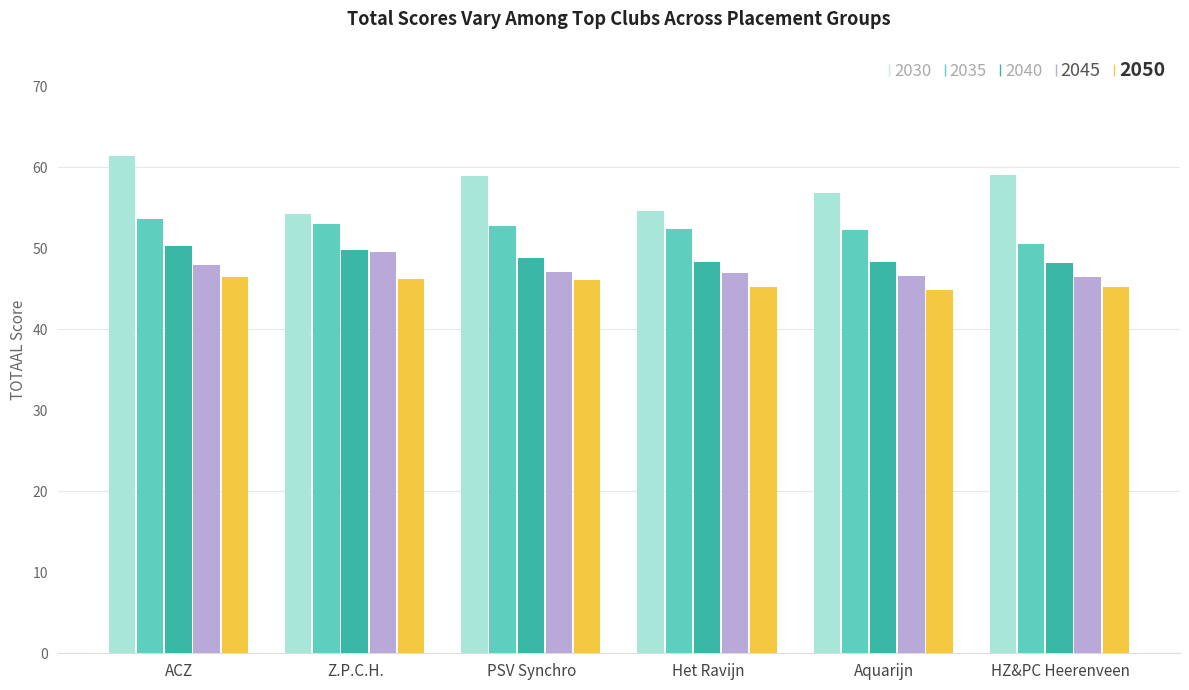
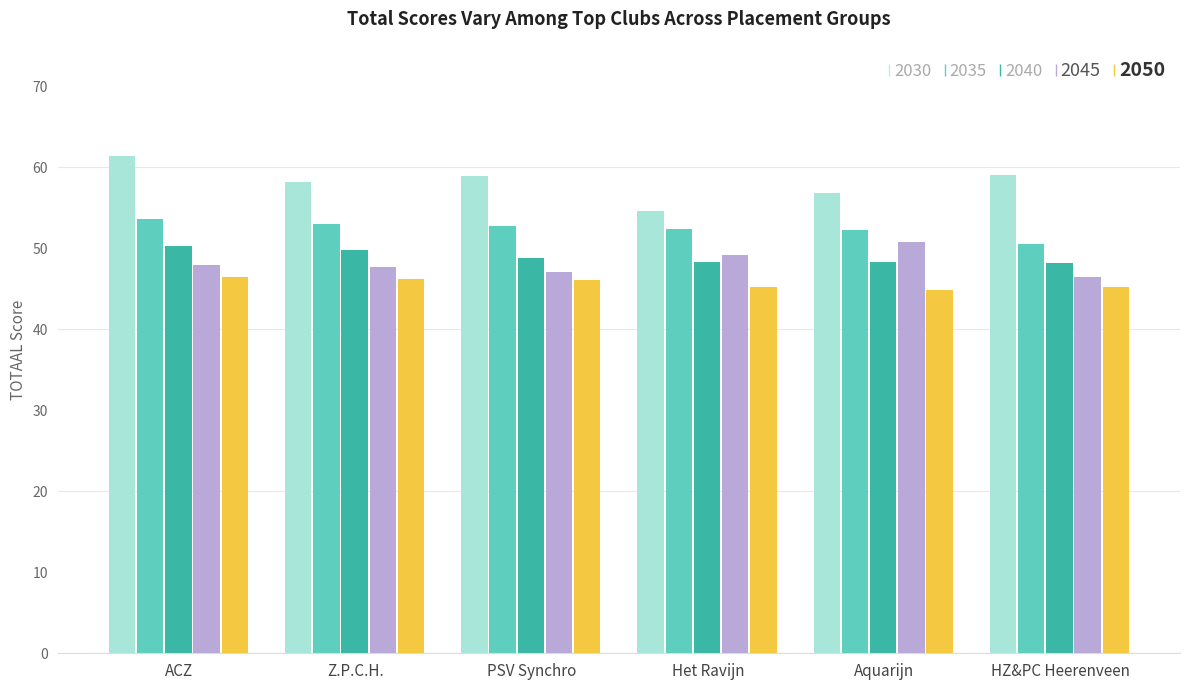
  {
    "2030": {
      "ACZ": 61,
-     "Z.P.C.H.": 54,
+     "Z.P.C.H.": 58,
      "PSV Synchro": 59,
      "Het Ravijn": 55,
      "Aquarijn": 57,
      "HZ&PC Heerenveen": 59
    },
    "2045": {
      "ACZ": 48,
-     "Z.P.C.H.": 50,
+     "Z.P.C.H.": 48,
      "PSV Synchro": 47,
-     "Het Ravijn": 47,
-     "Aquarijn": 47,
+     "Het Ravijn": 49,
+     "Aquarijn": 51,
      "HZ&PC Heerenveen": 46
    },
    "2050": {
      "ACZ": 46,
      "Z.P.C.H.": 46,
      "PSV Synchro": 46,
      "Het Ravijn": 45,
      "Aquarijn": 45,
      "HZ&PC Heerenveen": 45
    }
  }
